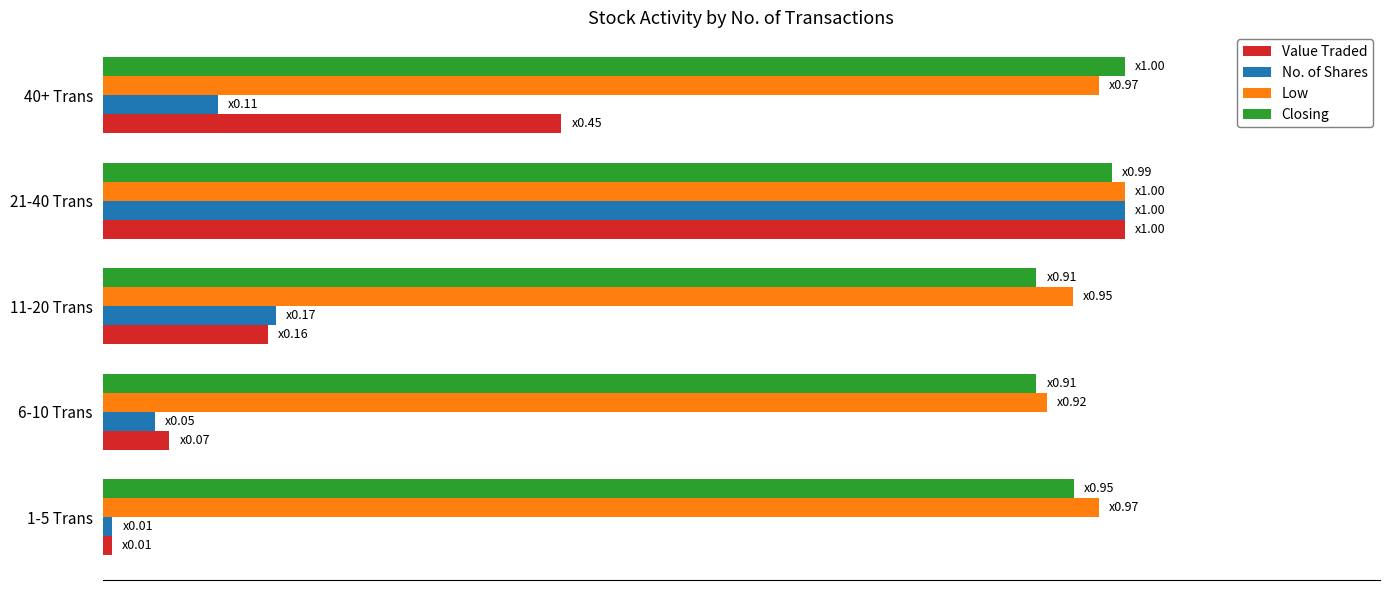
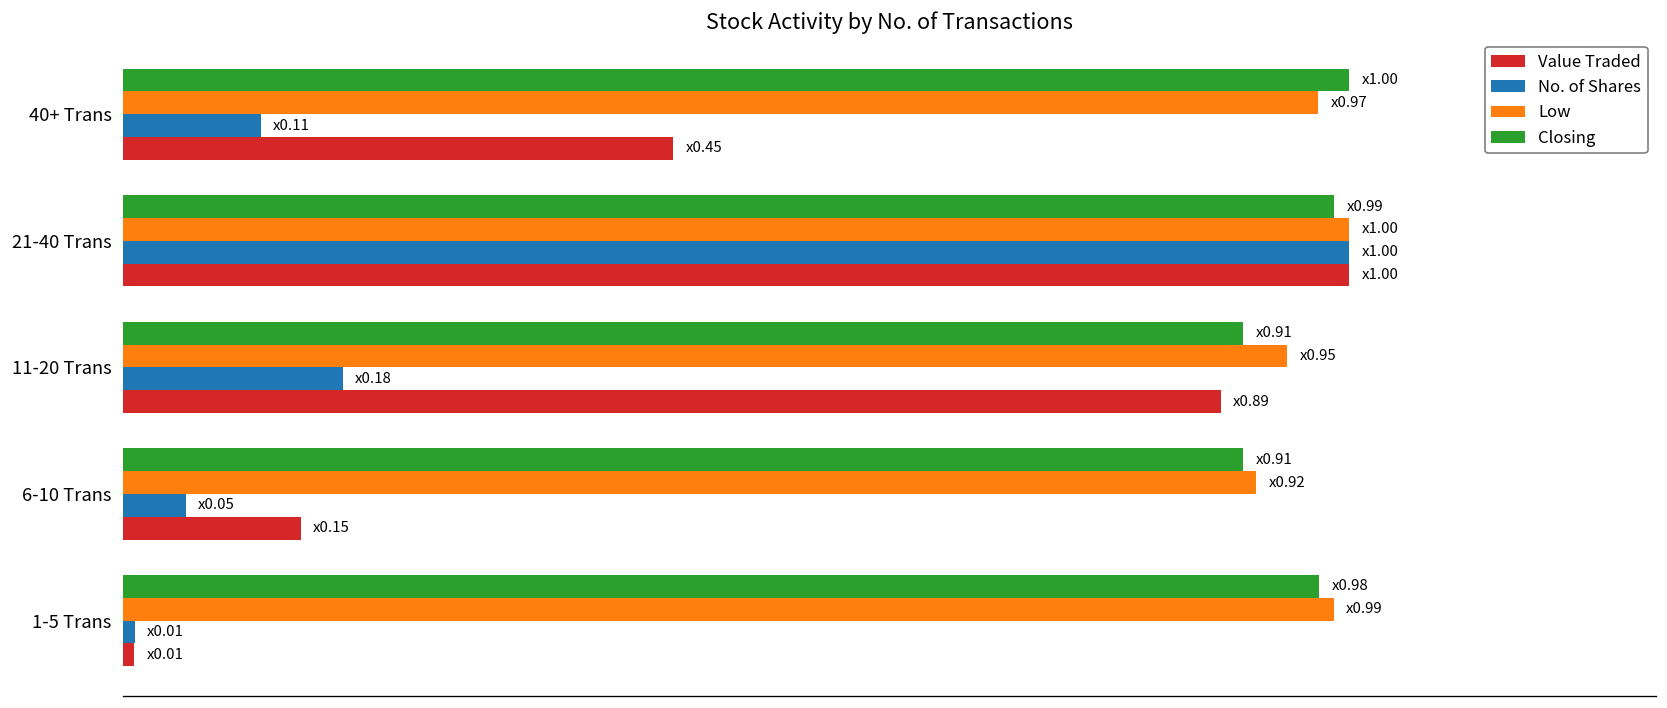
  {
    "Value Traded": {
-     "11-20 Trans": 0.16,
-     "6-10 Trans": 0.07
+     "11-20 Trans": 0.89,
+     "6-10 Trans": 0.15
    },
    "No. of Shares": {
-     "11-20 Trans": 0.17
+     "11-20 Trans": 0.18
    },
    "Low": {
-     "1-5 Trans": 0.97
+     "1-5 Trans": 0.99
    },
    "Closing": {
-     "1-5 Trans": 0.95
+     "1-5 Trans": 0.98
    }
  }
